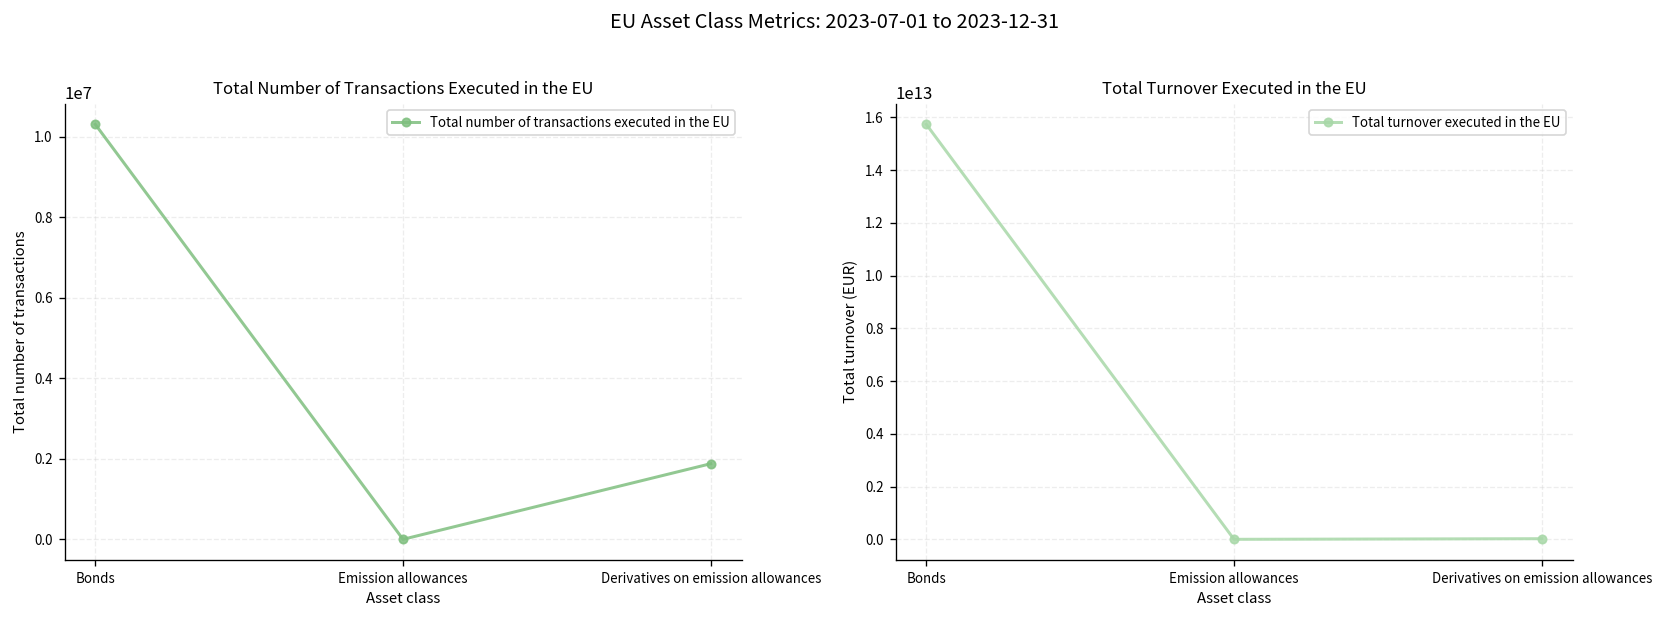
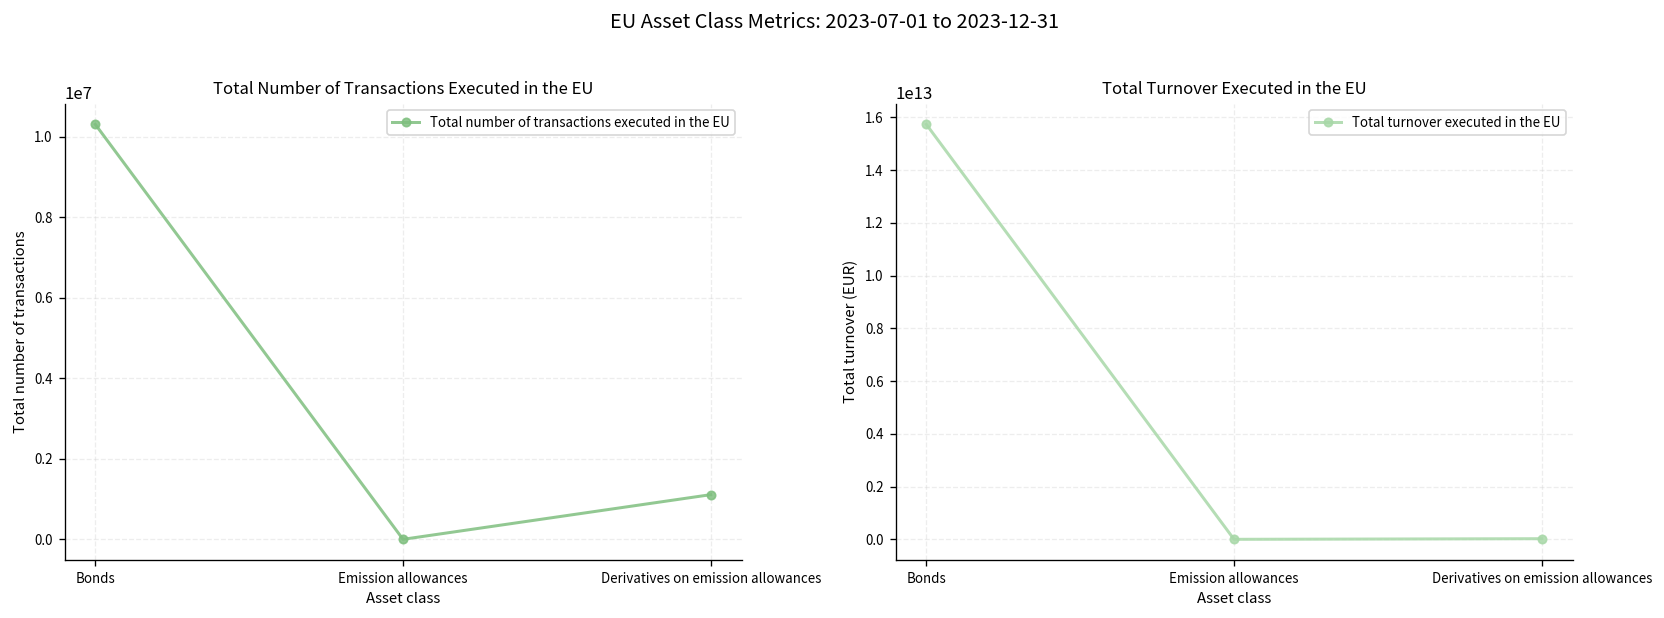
  {
    "Total Number of Transactions Executed in the EU": {
      "Bonds": 10300000,
      "Emission allowances": 0,
-     "Derivatives on emission allowances": 1900000
+     "Derivatives on emission allowances": 1100000
    },
    "Total Turnover Executed in the EU": {
      "Bonds": 15700000000000,
      "Emission allowances": 0,
      "Derivatives on emission allowances": 0
    }
  }
